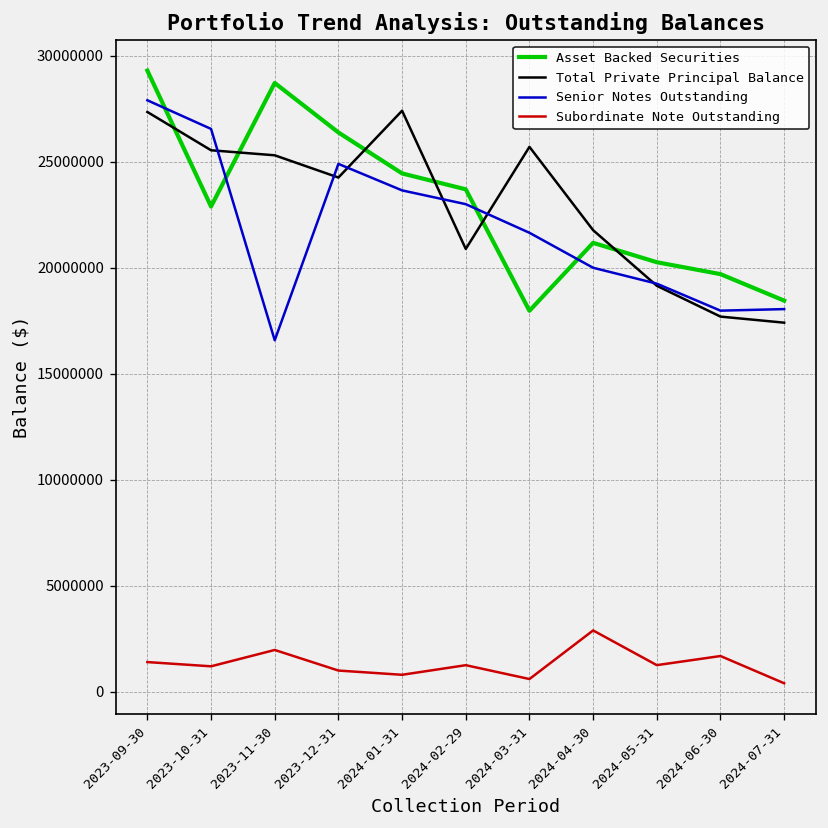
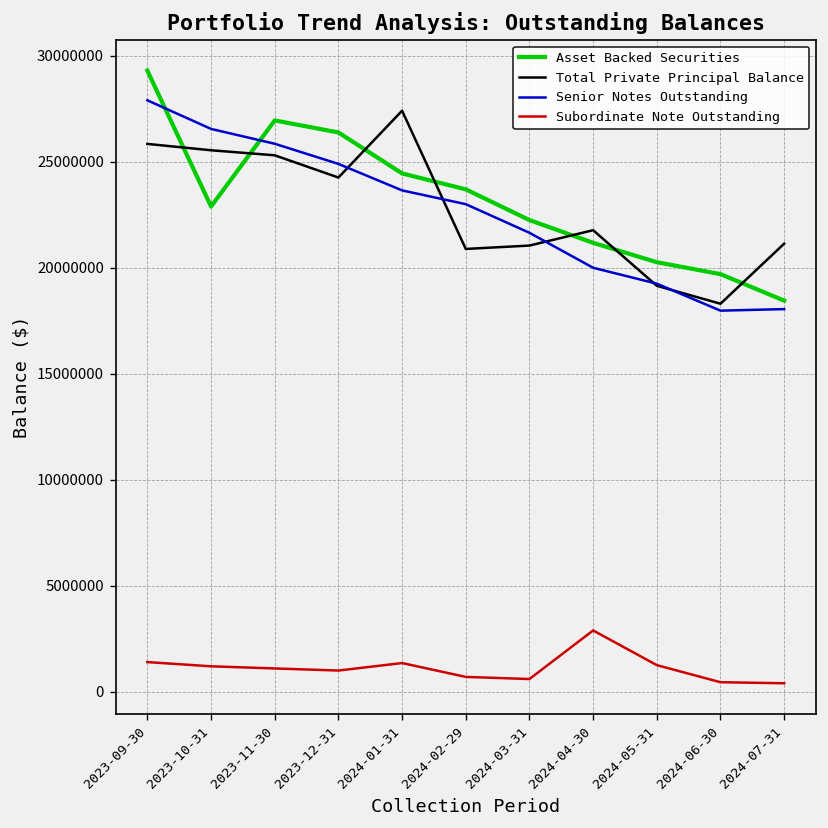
  {
    "Asset Backed Securities": {
      "2023-09-30": 29300000,
      "2023-10-31": 22900000,
-     "2023-11-30": 28700000,
+     "2023-11-30": 27000000,
      "2023-12-31": 26400000,
      "2024-01-31": 24500000,
      "2024-02-29": 23700000,
-     "2024-03-31": 18000000,
+     "2024-03-31": 22300000,
      "2024-04-30": 21200000,
      "2024-05-31": 20300000,
      "2024-06-30": 19700000,
      "2024-07-31": 18500000
    },
    "Total Private Principal Balance": {
-     "2023-09-30": 27300000,
+     "2023-09-30": 25800000,
      "2023-10-31": 25500000,
      "2023-11-30": 25300000,
      "2023-12-31": 24300000,
      "2024-01-31": 27400000,
      "2024-02-29": 20900000,
-     "2024-03-31": 25700000,
+     "2024-03-31": 21000000,
      "2024-04-30": 21800000,
-     "2024-06-30": 17700000,
-     "2024-07-31": 17400000
+     "2024-06-30": 18300000,
+     "2024-07-31": 21100000
    },
    "Senior Notes Outstanding": {
      "2023-09-30": 27900000,
      "2023-10-31": 26600000,
-     "2023-11-30": 16600000,
+     "2023-11-30": 25900000,
      "2023-12-31": 24900000,
      "2024-01-31": 23700000,
      "2024-02-29": 23000000,
      "2024-03-31": 21700000,
      "2024-04-30": 20000000,
      "2024-06-30": 18000000,
      "2024-07-31": 18100000
    },
    "Subordinate Note Outstanding": {
      "2023-09-30": 1400000,
      "2023-10-31": 1200000,
-     "2023-11-30": 2000000,
+     "2023-11-30": 1100000,
      "2023-12-31": 1000000,
-     "2024-01-31": 800000,
-     "2024-02-29": 1300000,
+     "2024-01-31": 1400000,
+     "2024-02-29": 700000,
      "2024-03-31": 600000,
      "2024-04-30": 2900000,
      "2024-05-31": 1300000,
-     "2024-06-30": 1700000,
+     "2024-06-30": 500000,
      "2024-07-31": 400000
    }
  }
